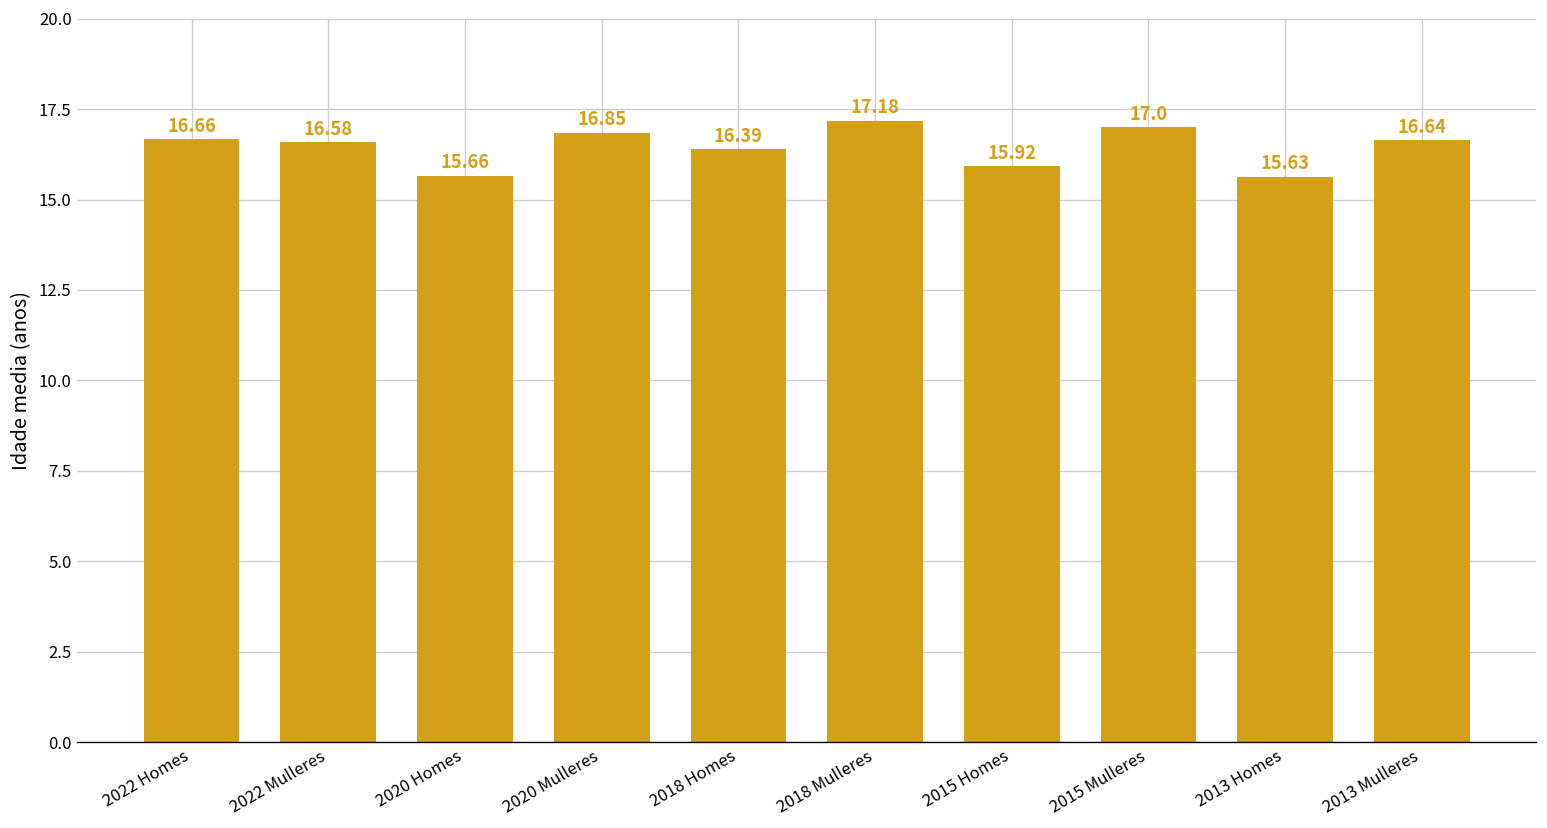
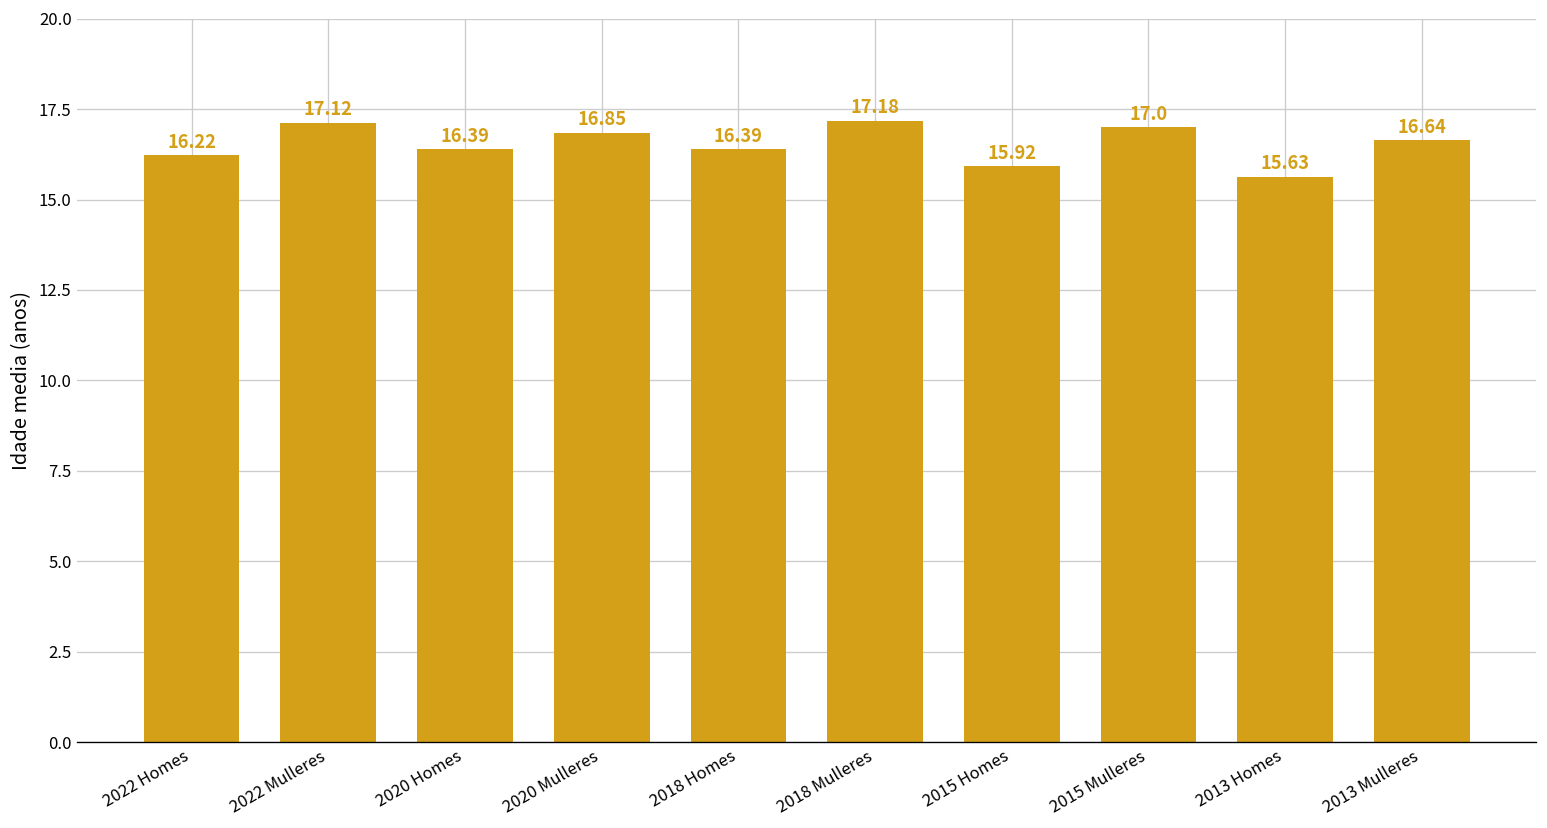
  {
-   "2022 Homes": 16.66,
-   "2022 Mulleres": 16.58,
-   "2020 Homes": 15.66,
+   "2022 Homes": 16.22,
+   "2022 Mulleres": 17.12,
+   "2020 Homes": 16.39,
    "2020 Mulleres": 16.85,
    "2018 Homes": 16.39,
    "2018 Mulleres": 17.18,
    "2015 Homes": 15.92,
    "2015 Mulleres": 17.0,
    "2013 Homes": 15.63,
    "2013 Mulleres": 16.64
  }
